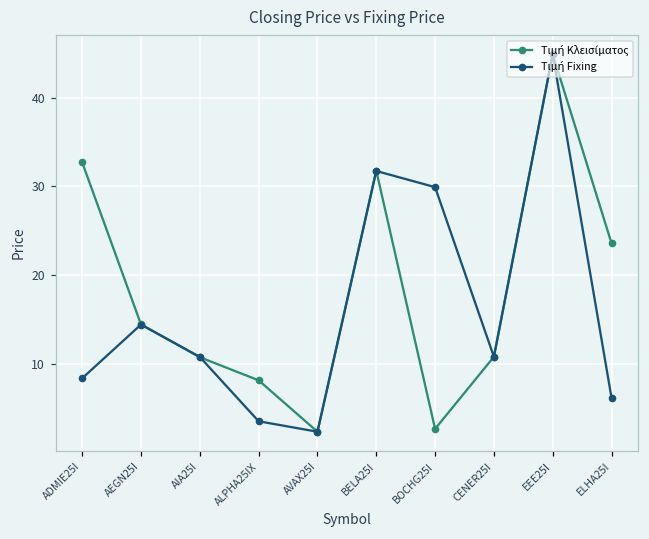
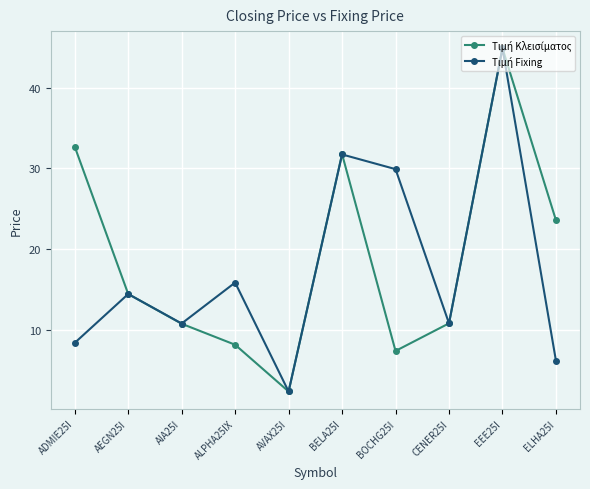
  {
    "Τιμή Κλεισίματος": {
      "ADMIE25I": 33,
      "ALPHA25IX": 8,
-     "BOCHG25I": 3,
+     "BOCHG25I": 7,
      "ELHA25I": 24
    },
    "Τιμή Fixing": {
      "ADMIE25I": 8,
-     "ALPHA25IX": 4,
+     "ALPHA25IX": 16,
      "BOCHG25I": 30,
      "ELHA25I": 6
    }
  }
